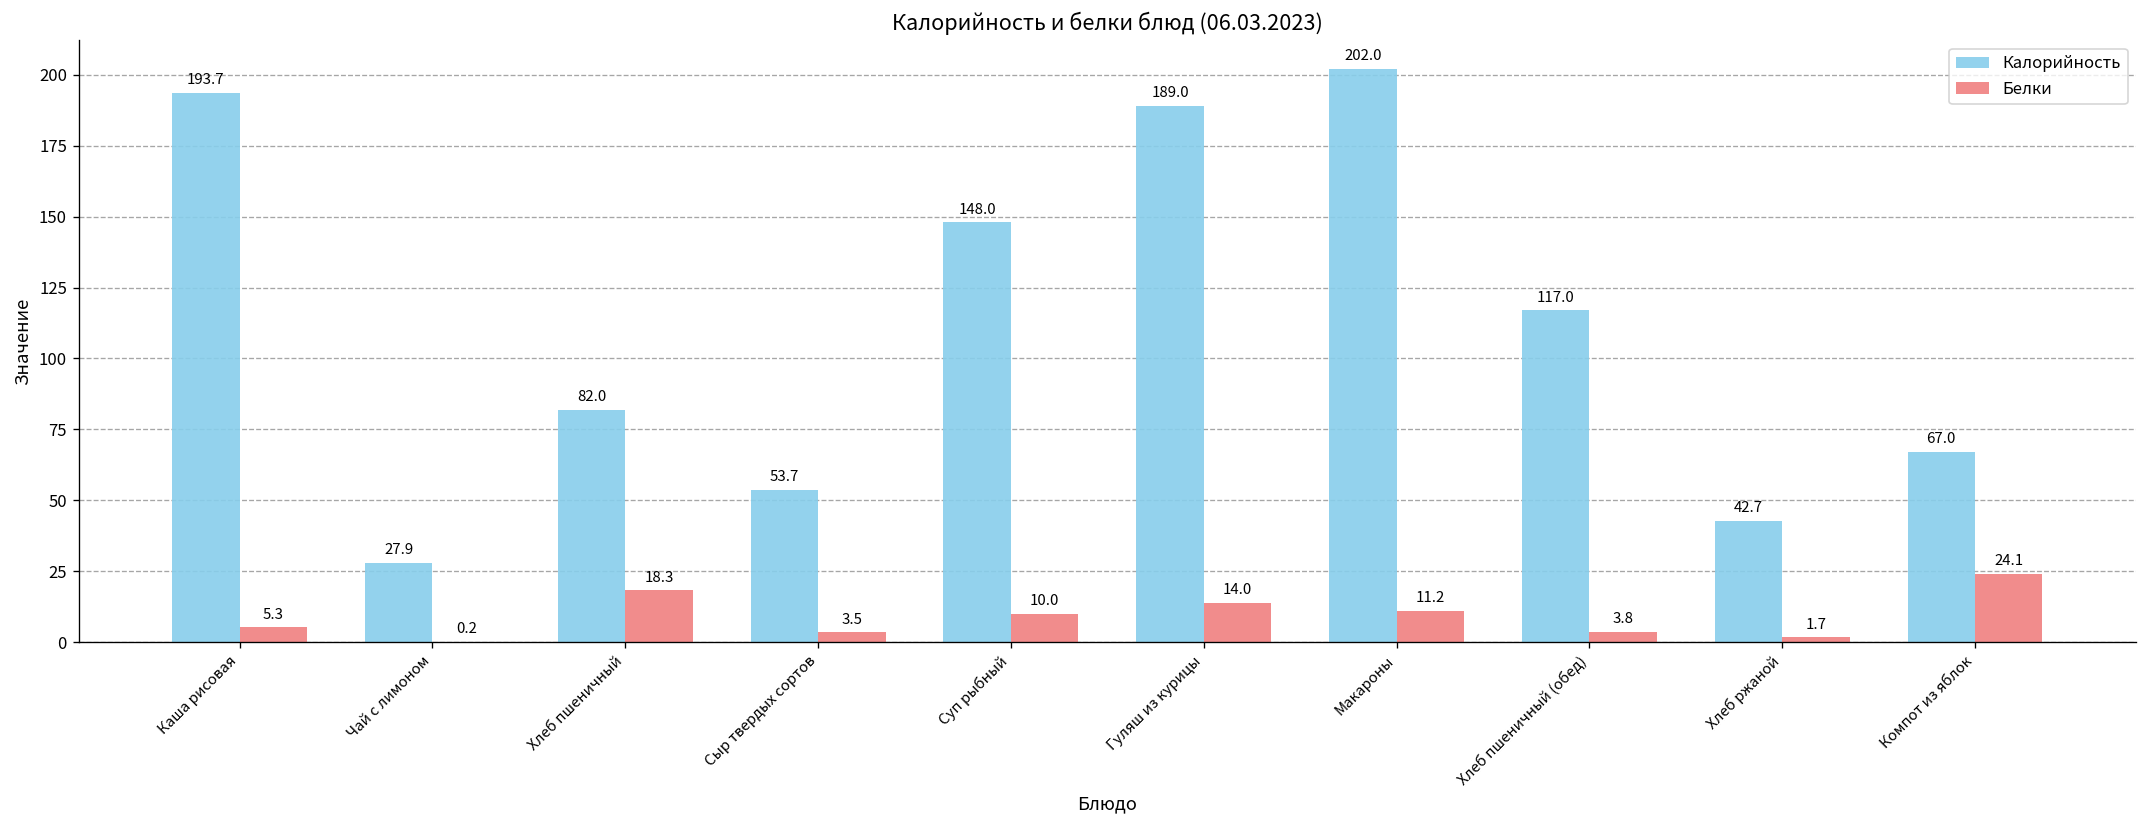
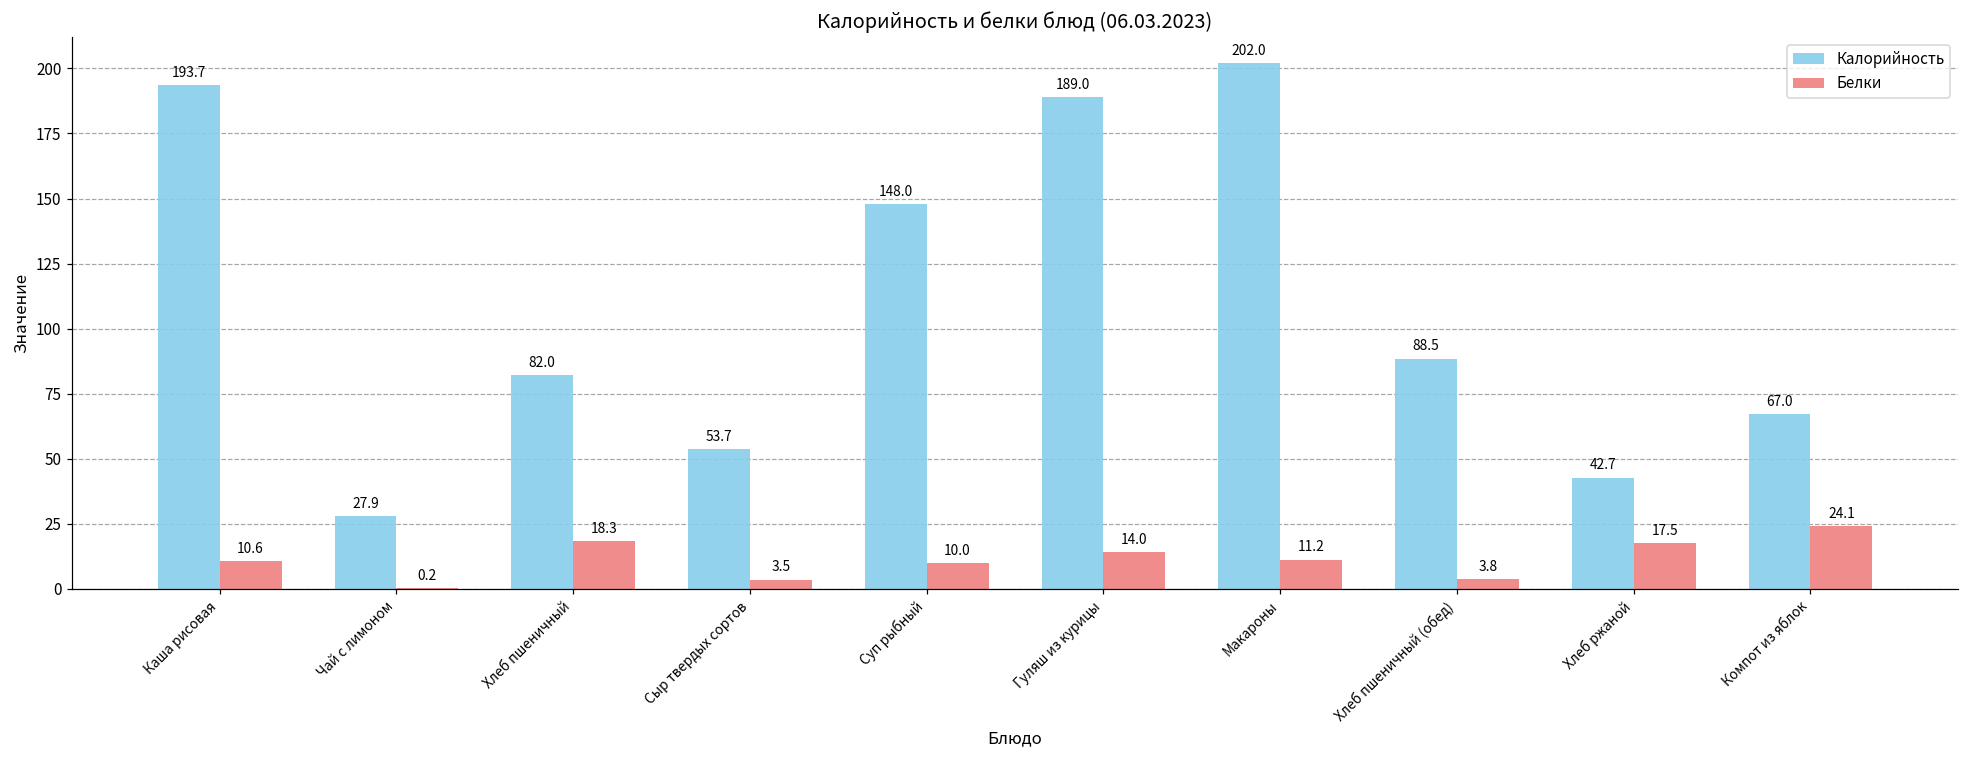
  {
    "Калорийность": {
      "Каша рисовая": 193.7,
      "Чай с лимоном": 27.9,
      "Хлеб пшеничный": 82.0,
      "Сыр твердых сортов": 53.7,
      "Суп рыбный": 148.0,
      "Гуляш из курицы": 189.0,
      "Макароны": 202.0,
-     "Хлеб пшеничный (обед)": 117.0,
+     "Хлеб пшеничный (обед)": 88.5,
      "Хлеб ржаной": 42.7,
      "Компот из яблок": 67.0
    },
    "Белки": {
-     "Каша рисовая": 5.3,
+     "Каша рисовая": 10.6,
      "Чай с лимоном": 0.2,
      "Хлеб пшеничный": 18.3,
      "Сыр твердых сортов": 3.5,
      "Суп рыбный": 10.0,
      "Гуляш из курицы": 14.0,
      "Макароны": 11.2,
      "Хлеб пшеничный (обед)": 3.8,
-     "Хлеб ржаной": 1.7,
+     "Хлеб ржаной": 17.5,
      "Компот из яблок": 24.1
    }
  }
